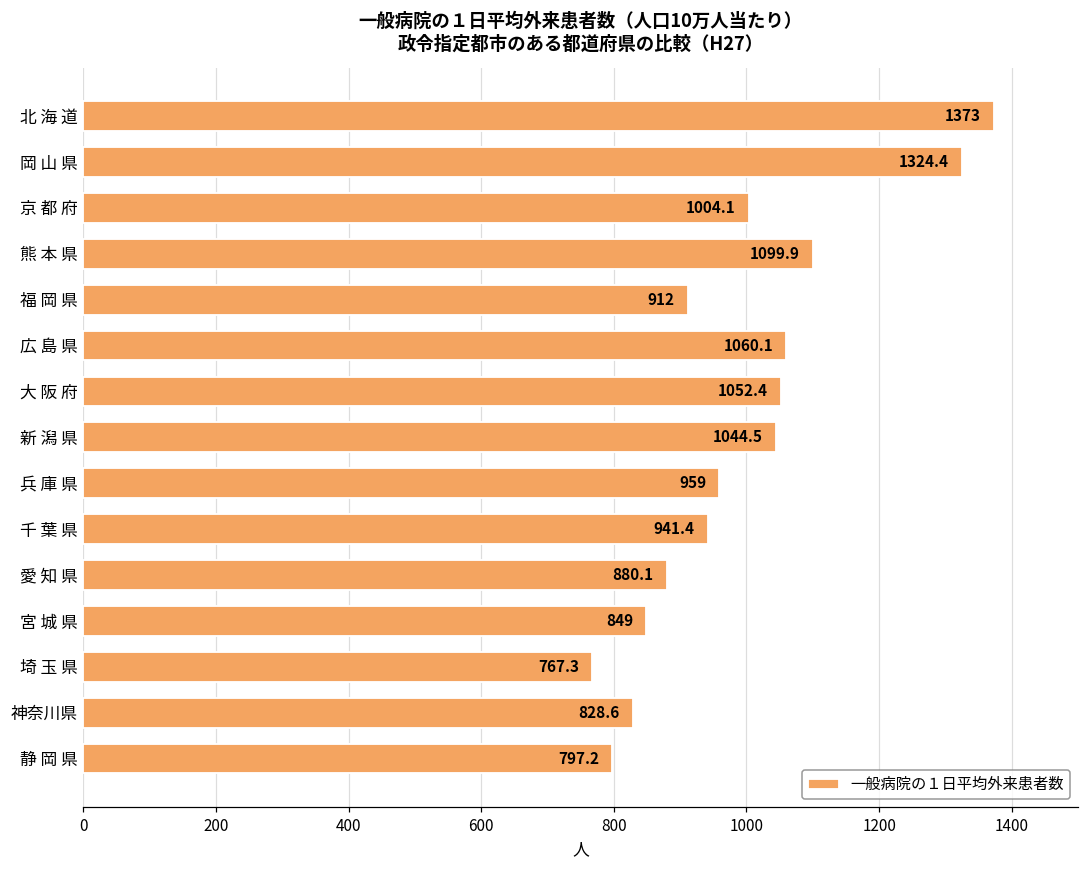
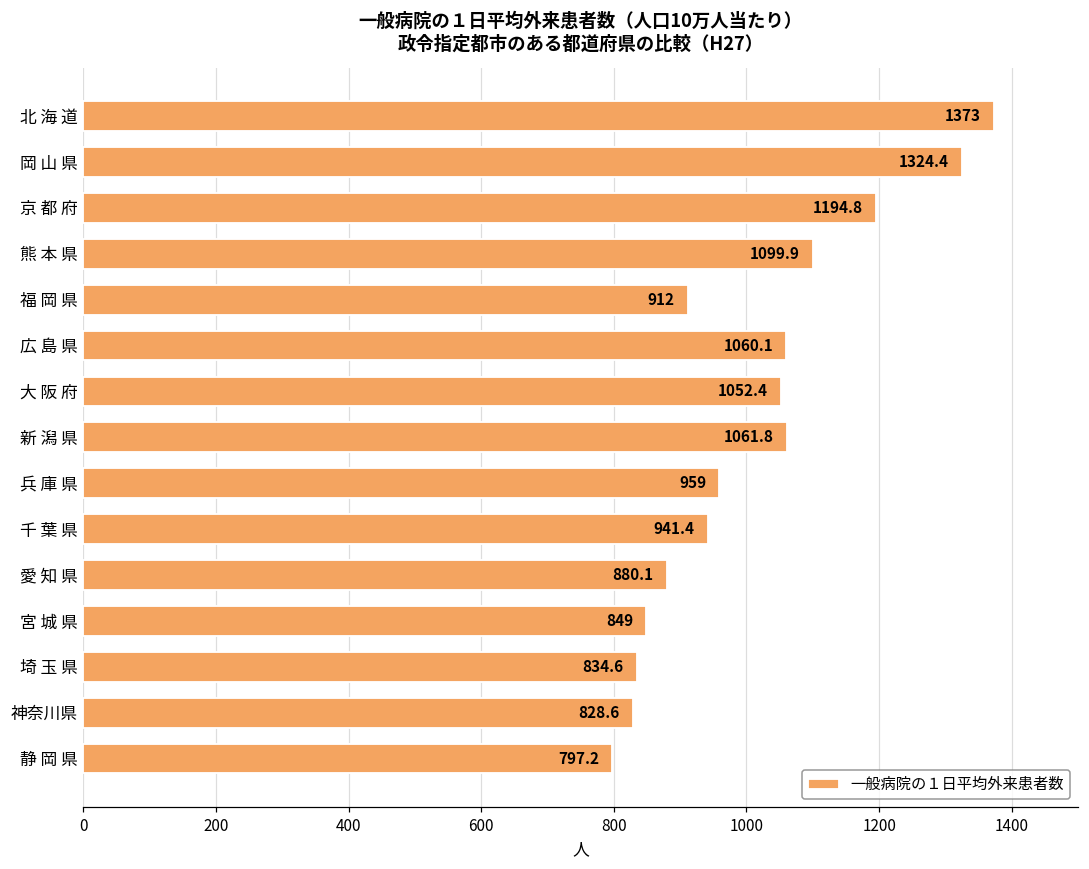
  {
    "北 海 道": 1373,
    "岡 山 県": 1324.4,
-   "京 都 府": 1004.1,
+   "京 都 府": 1194.8,
    "熊 本 県": 1099.9,
    "福 岡 県": 912,
    "広 島 県": 1060.1,
    "大 阪 府": 1052.4,
-   "新 潟 県": 1044.5,
+   "新 潟 県": 1061.8,
    "兵 庫 県": 959,
    "千 葉 県": 941.4,
    "愛 知 県": 880.1,
    "宮 城 県": 849,
-   "埼 玉 県": 767.3,
+   "埼 玉 県": 834.6,
    "神奈川県": 828.6,
    "静 岡 県": 797.2
  }
